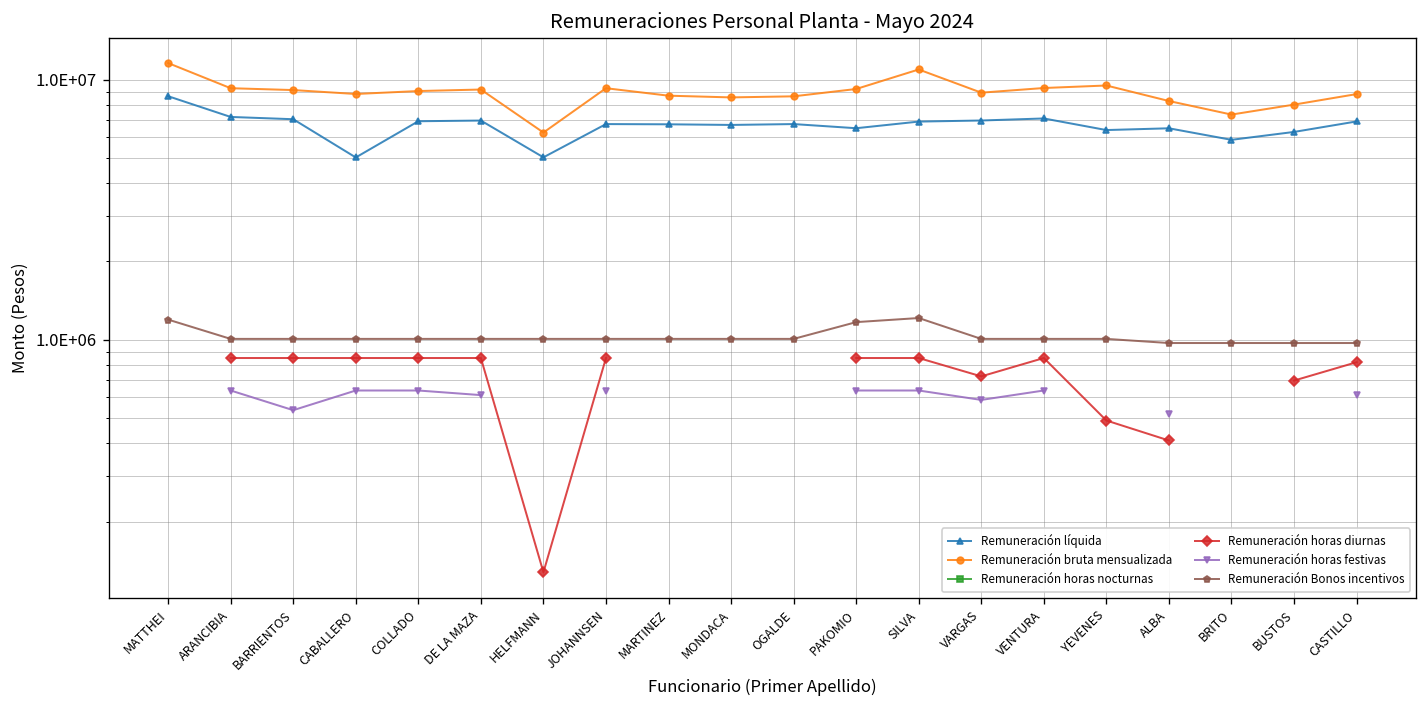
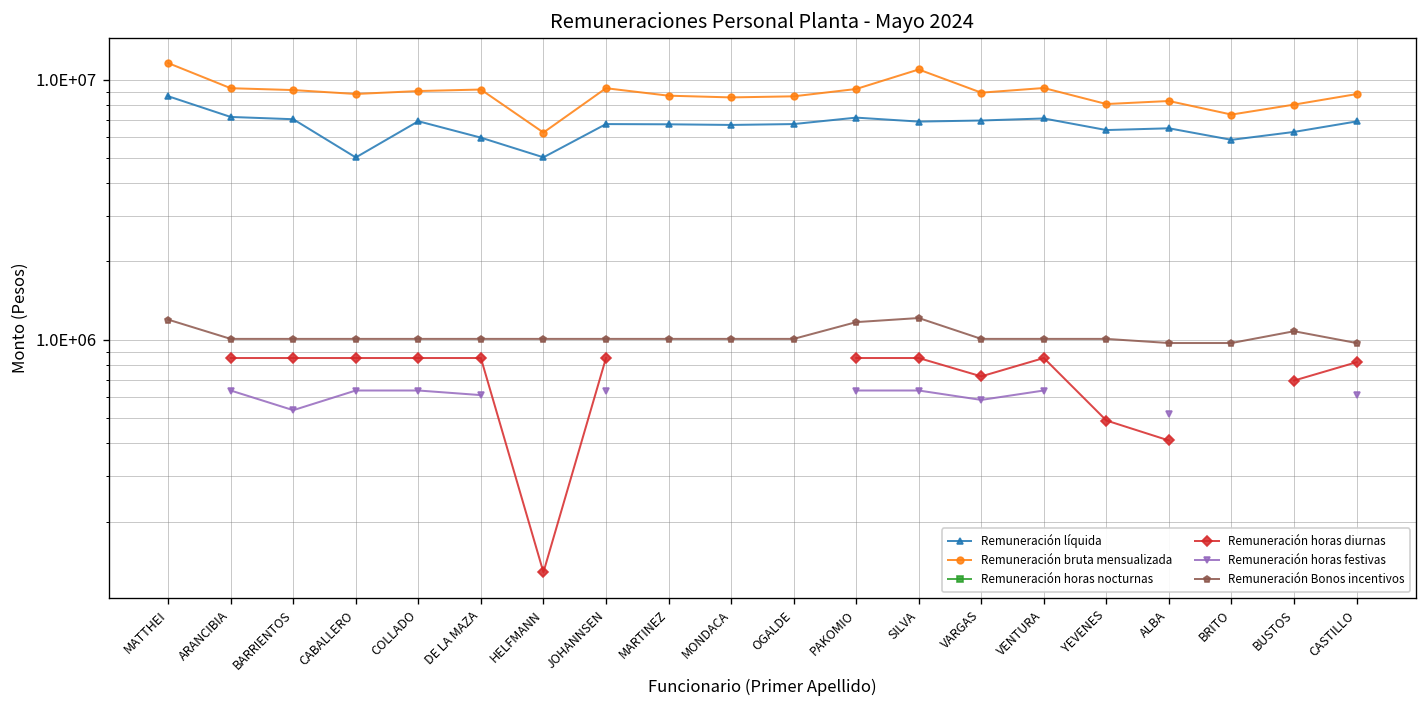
  {
    "Remuneración líquida": {
      "MATTHEI": 8600000,
      "ARANCIBIA": 7200000,
      "BARRIENTOS": 7000000,
      "CABALLERO": 5000000,
      "COLLADO": 6900000,
-     "DE LA MAZA": 7000000,
+     "DE LA MAZA": 6000000,
      "HELFMANN": 5000000,
      "JOHANNSEN": 6800000,
      "MARTINEZ": 6700000,
      "MONDACA": 6700000,
      "OGALDE": 6800000,
-     "PAKOMIO": 6500000,
+     "PAKOMIO": 7200000,
      "SILVA": 6900000,
      "VARGAS": 7000000,
      "VENTURA": 7100000,
      "YEVENES": 6400000,
      "ALBA": 6500000,
      "BRITO": 5900000,
      "BUSTOS": 6300000,
      "CASTILLO": 6900000
    },
    "Remuneración bruta mensualizada": {
      "MATTHEI": 12000000,
      "ARANCIBIA": 9300000,
      "BARRIENTOS": 9100000,
      "CABALLERO": 8800000,
      "COLLADO": 9000000,
      "DE LA MAZA": 9200000,
      "HELFMANN": 6300000,
      "JOHANNSEN": 9300000,
      "MARTINEZ": 8700000,
      "MONDACA": 8600000,
      "OGALDE": 8600000,
      "PAKOMIO": 9200000,
      "SILVA": 11000000,
      "VARGAS": 8900000,
      "VENTURA": 9300000,
-     "YEVENES": 10000000,
+     "YEVENES": 8100000,
      "ALBA": 8300000,
      "BRITO": 7300000,
      "BUSTOS": 8000000,
      "CASTILLO": 8800000
    },
    "Remuneración horas diurnas": {
      "ARANCIBIA": 850000,
      "BARRIENTOS": 850000,
      "CABALLERO": 850000,
      "COLLADO": 850000,
      "DE LA MAZA": 850000,
      "HELFMANN": 130000,
      "JOHANNSEN": 850000,
      "PAKOMIO": 850000,
      "SILVA": 850000,
      "VARGAS": 720000,
      "VENTURA": 850000,
      "YEVENES": 490000,
      "ALBA": 410000,
      "BUSTOS": 700000,
      "CASTILLO": 820000
    },
    "Remuneración horas festivas": {
      "ARANCIBIA": 640000,
      "BARRIENTOS": 540000,
      "CABALLERO": 640000,
      "COLLADO": 640000,
      "DE LA MAZA": 610000,
      "JOHANNSEN": 640000,
      "PAKOMIO": 640000,
      "SILVA": 640000,
      "VARGAS": 590000,
      "VENTURA": 640000,
      "ALBA": 520000,
      "CASTILLO": 610000
    },
    "Remuneración Bonos incentivos": {
      "MATTHEI": 1200000,
      "ARANCIBIA": 1000000,
      "BARRIENTOS": 1000000,
      "CABALLERO": 1000000,
      "COLLADO": 1000000,
      "DE LA MAZA": 1000000,
      "HELFMANN": 1000000,
      "JOHANNSEN": 1000000,
      "MARTINEZ": 1000000,
      "MONDACA": 1000000,
      "OGALDE": 1000000,
      "PAKOMIO": 1200000,
      "SILVA": 1200000,
      "VARGAS": 1000000,
      "VENTURA": 1000000,
      "YEVENES": 1000000,
      "ALBA": 1000000,
      "BRITO": 1000000,
-     "BUSTOS": 1000000,
+     "BUSTOS": 1100000,
      "CASTILLO": 1000000
    }
  }
